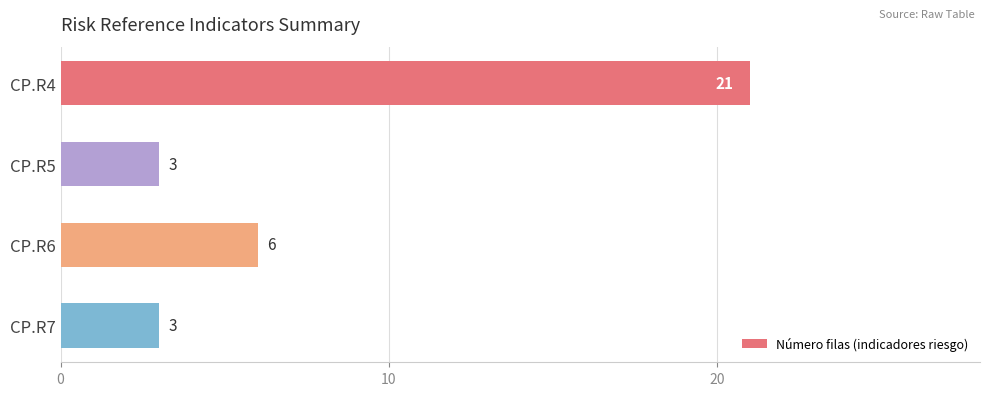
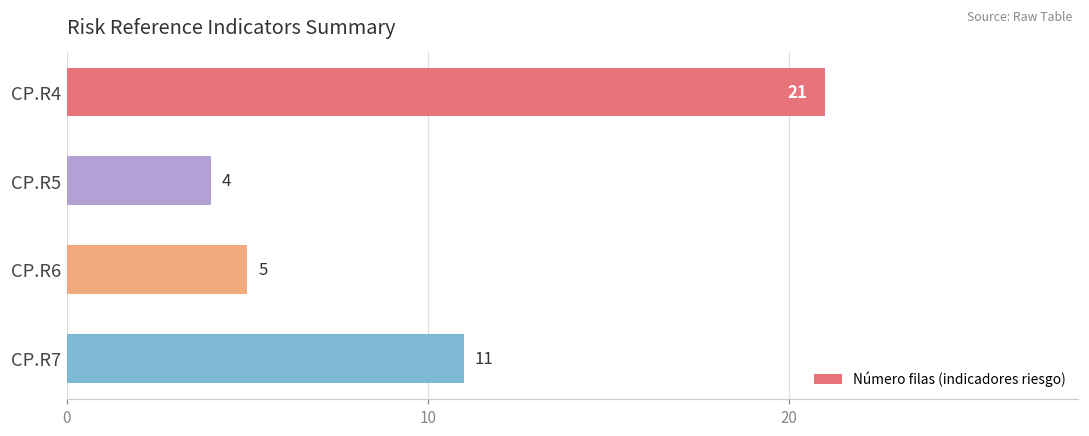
  {
    "CP.R4": 21,
-   "CP.R5": 3,
-   "CP.R6": 6,
-   "CP.R7": 3
+   "CP.R5": 4,
+   "CP.R6": 5,
+   "CP.R7": 11
  }
